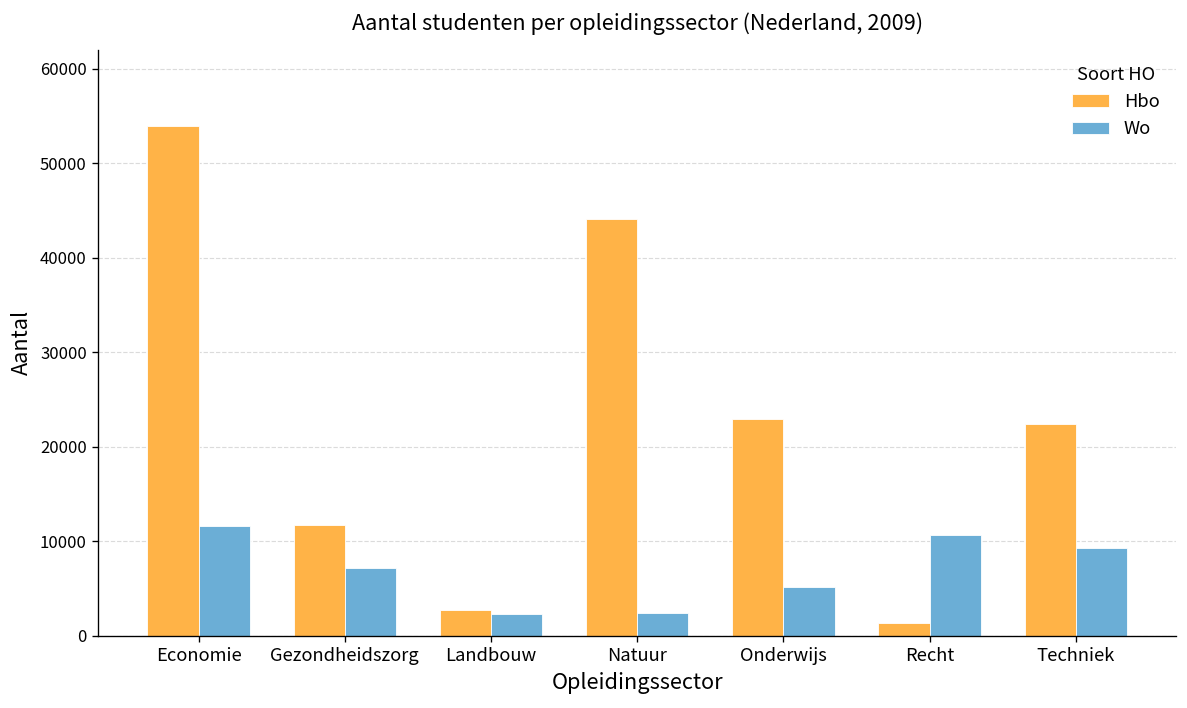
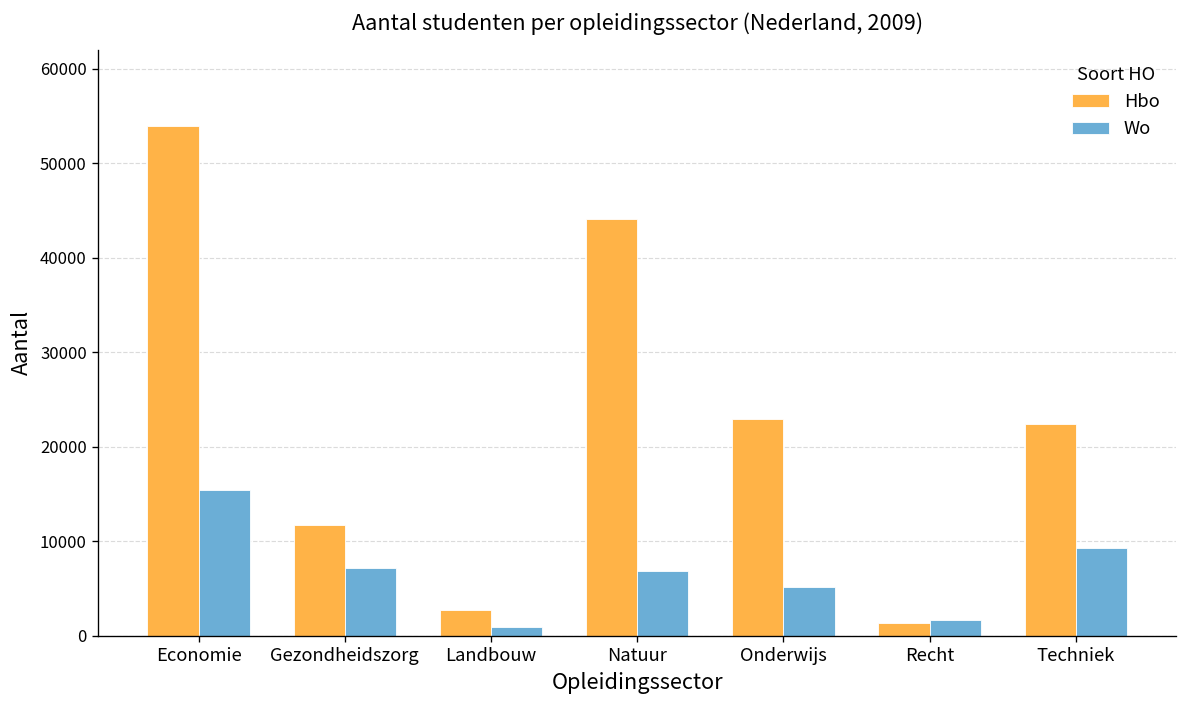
  {
    "Hbo": {
      "Economie": 54000,
      "Gezondheidszorg": 12000,
      "Landbouw": 3000,
      "Natuur": 44000,
      "Onderwijs": 23000,
      "Recht": 1000,
      "Techniek": 22000
    },
    "Wo": {
-     "Economie": 12000,
+     "Economie": 15000,
      "Gezondheidszorg": 7000,
-     "Landbouw": 2000,
-     "Natuur": 2000,
+     "Landbouw": 1000,
+     "Natuur": 7000,
      "Onderwijs": 5000,
-     "Recht": 11000,
+     "Recht": 2000,
      "Techniek": 9000
    }
  }
